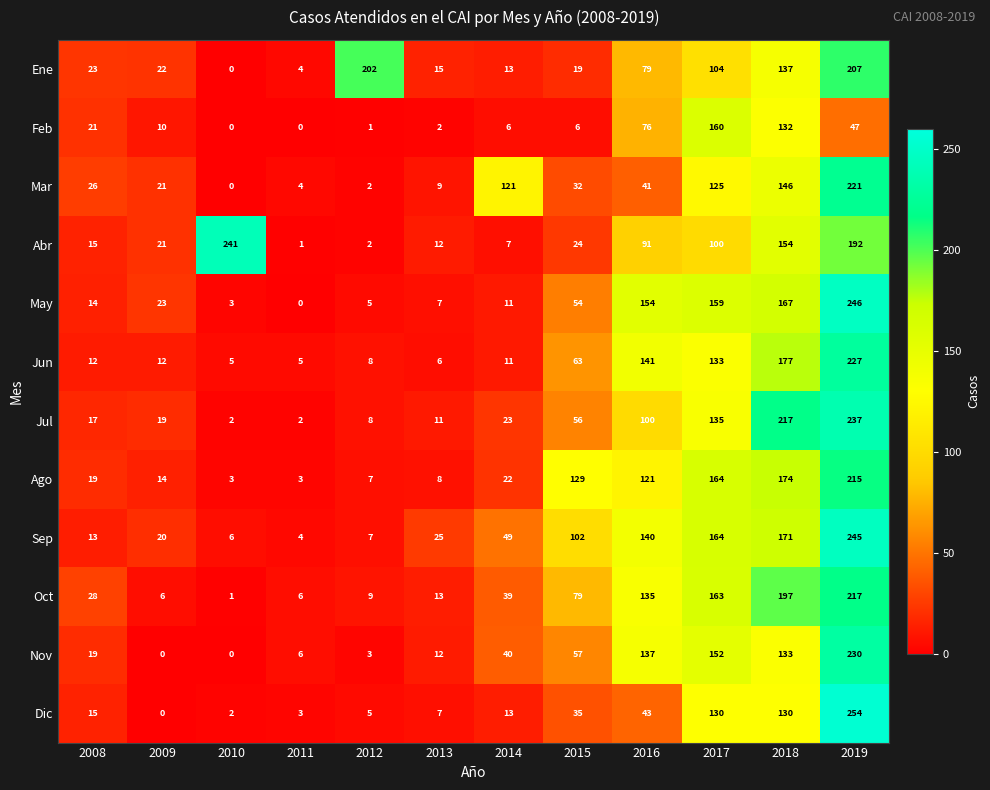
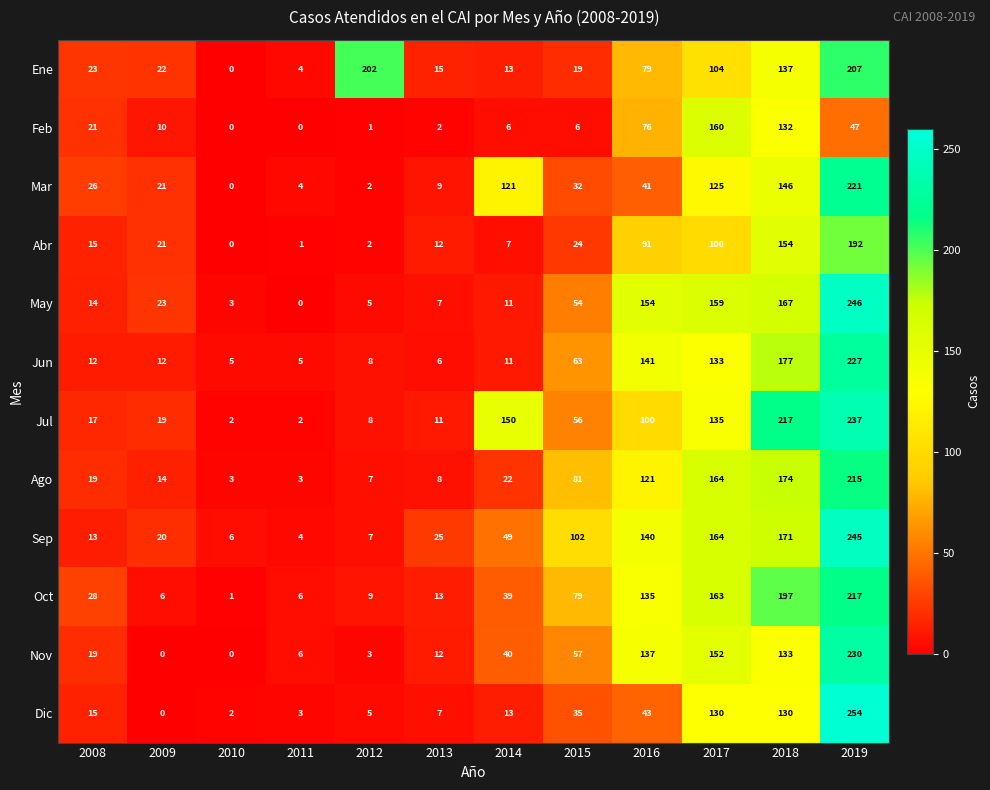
  {
    "Ene": {
      "2008": 23,
      "2009": 22,
      "2010": 0,
      "2011": 4,
      "2012": 202,
      "2013": 15,
      "2014": 13,
      "2015": 19,
      "2016": 79,
      "2017": 104,
      "2018": 137,
      "2019": 207
    },
    "Feb": {
      "2008": 21,
      "2009": 10,
      "2010": 0,
      "2011": 0,
      "2012": 1,
      "2013": 2,
      "2014": 6,
      "2015": 6,
      "2016": 76,
      "2017": 160,
      "2018": 132,
      "2019": 47
    },
    "Mar": {
      "2008": 26,
      "2009": 21,
      "2010": 0,
      "2011": 4,
      "2012": 2,
      "2013": 9,
      "2014": 121,
      "2015": 32,
      "2016": 41,
      "2017": 125,
      "2018": 146,
      "2019": 221
    },
    "Abr": {
      "2008": 15,
      "2009": 21,
-     "2010": 241,
+     "2010": 0,
      "2011": 1,
      "2012": 2,
      "2013": 12,
      "2014": 7,
      "2015": 24,
      "2016": 91,
      "2017": 100,
      "2018": 154,
      "2019": 192
    },
    "May": {
      "2008": 14,
      "2009": 23,
      "2010": 3,
      "2011": 0,
      "2012": 5,
      "2013": 7,
      "2014": 11,
      "2015": 54,
      "2016": 154,
      "2017": 159,
      "2018": 167,
      "2019": 246
    },
    "Jun": {
      "2008": 12,
      "2009": 12,
      "2010": 5,
      "2011": 5,
      "2012": 8,
      "2013": 6,
      "2014": 11,
      "2015": 63,
      "2016": 141,
      "2017": 133,
      "2018": 177,
      "2019": 227
    },
    "Jul": {
      "2008": 17,
      "2009": 19,
      "2010": 2,
      "2011": 2,
      "2012": 8,
      "2013": 11,
-     "2014": 23,
+     "2014": 150,
      "2015": 56,
      "2016": 100,
      "2017": 135,
      "2018": 217,
      "2019": 237
    },
    "Ago": {
      "2008": 19,
      "2009": 14,
      "2010": 3,
      "2011": 3,
      "2012": 7,
      "2013": 8,
      "2014": 22,
-     "2015": 129,
+     "2015": 81,
      "2016": 121,
      "2017": 164,
      "2018": 174,
      "2019": 215
    },
    "Sep": {
      "2008": 13,
      "2009": 20,
      "2010": 6,
      "2011": 4,
      "2012": 7,
      "2013": 25,
      "2014": 49,
      "2015": 102,
      "2016": 140,
      "2017": 164,
      "2018": 171,
      "2019": 245
    },
    "Oct": {
      "2008": 28,
      "2009": 6,
      "2010": 1,
      "2011": 6,
      "2012": 9,
      "2013": 13,
      "2014": 39,
      "2015": 79,
      "2016": 135,
      "2017": 163,
      "2018": 197,
      "2019": 217
    },
    "Nov": {
      "2008": 19,
      "2009": 0,
      "2010": 0,
      "2011": 6,
      "2012": 3,
      "2013": 12,
      "2014": 40,
      "2015": 57,
      "2016": 137,
      "2017": 152,
      "2018": 133,
      "2019": 230
    },
    "Dic": {
      "2008": 15,
      "2009": 0,
      "2010": 2,
      "2011": 3,
      "2012": 5,
      "2013": 7,
      "2014": 13,
      "2015": 35,
      "2016": 43,
      "2017": 130,
      "2018": 130,
      "2019": 254
    }
  }
